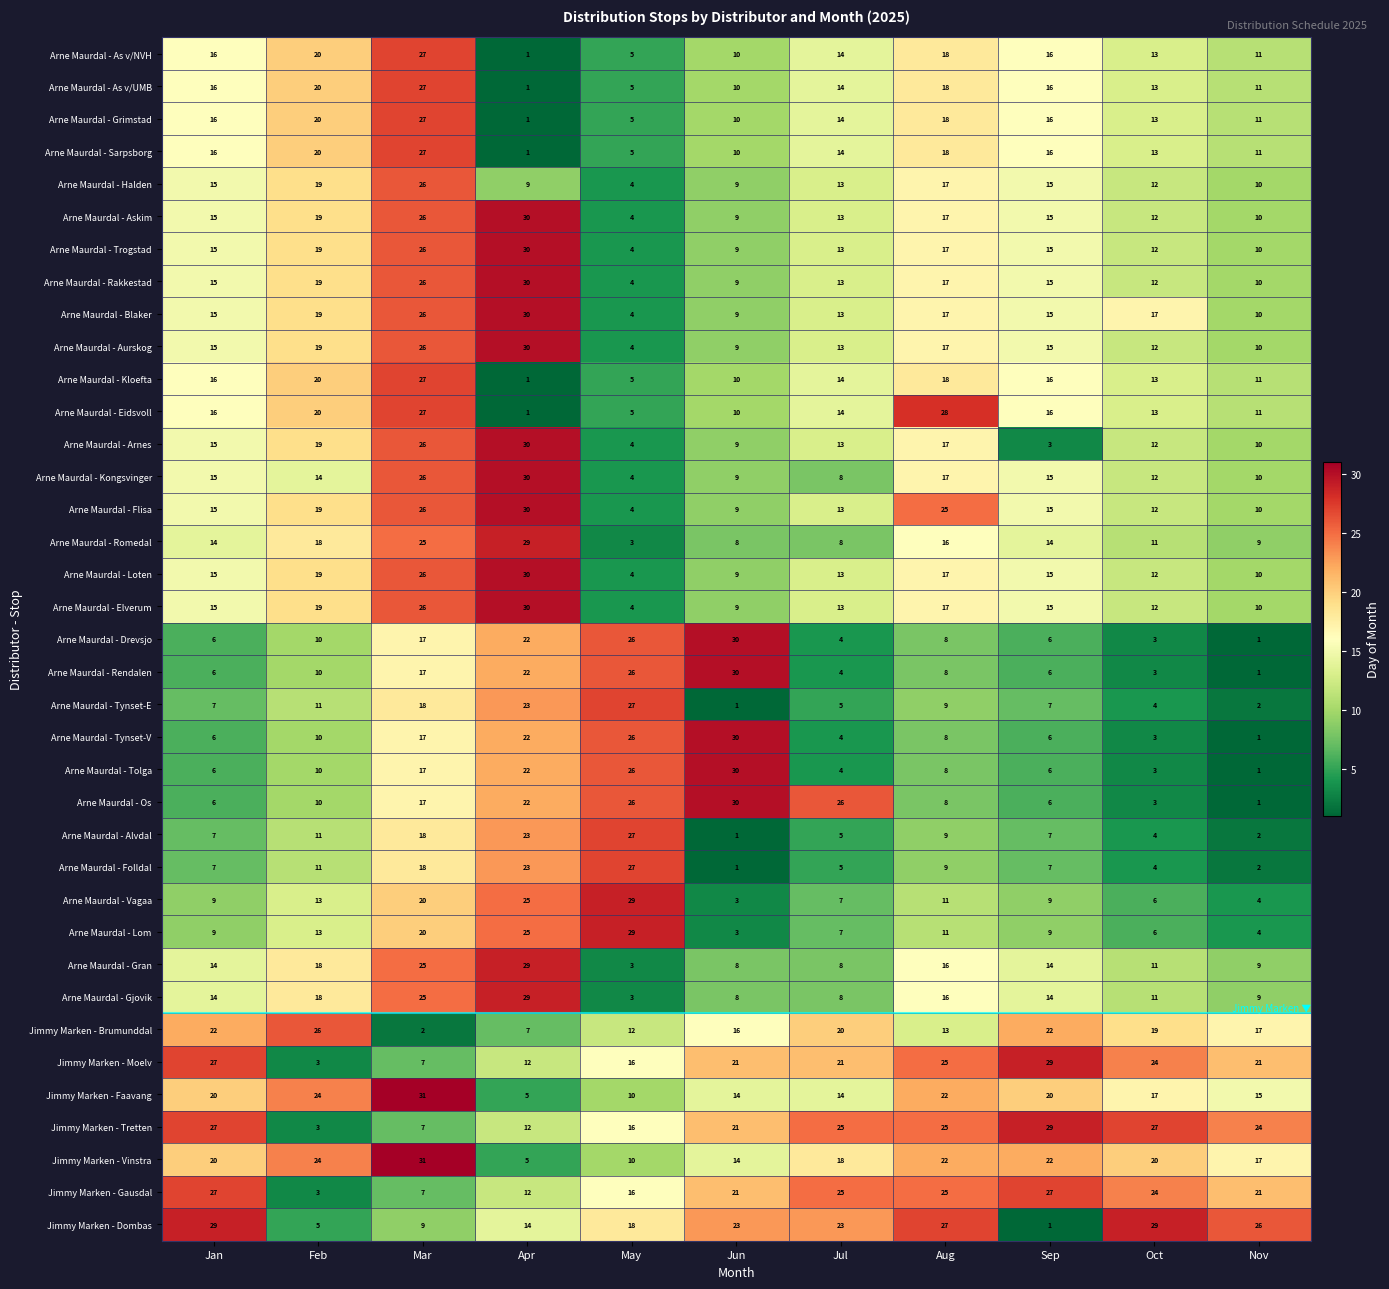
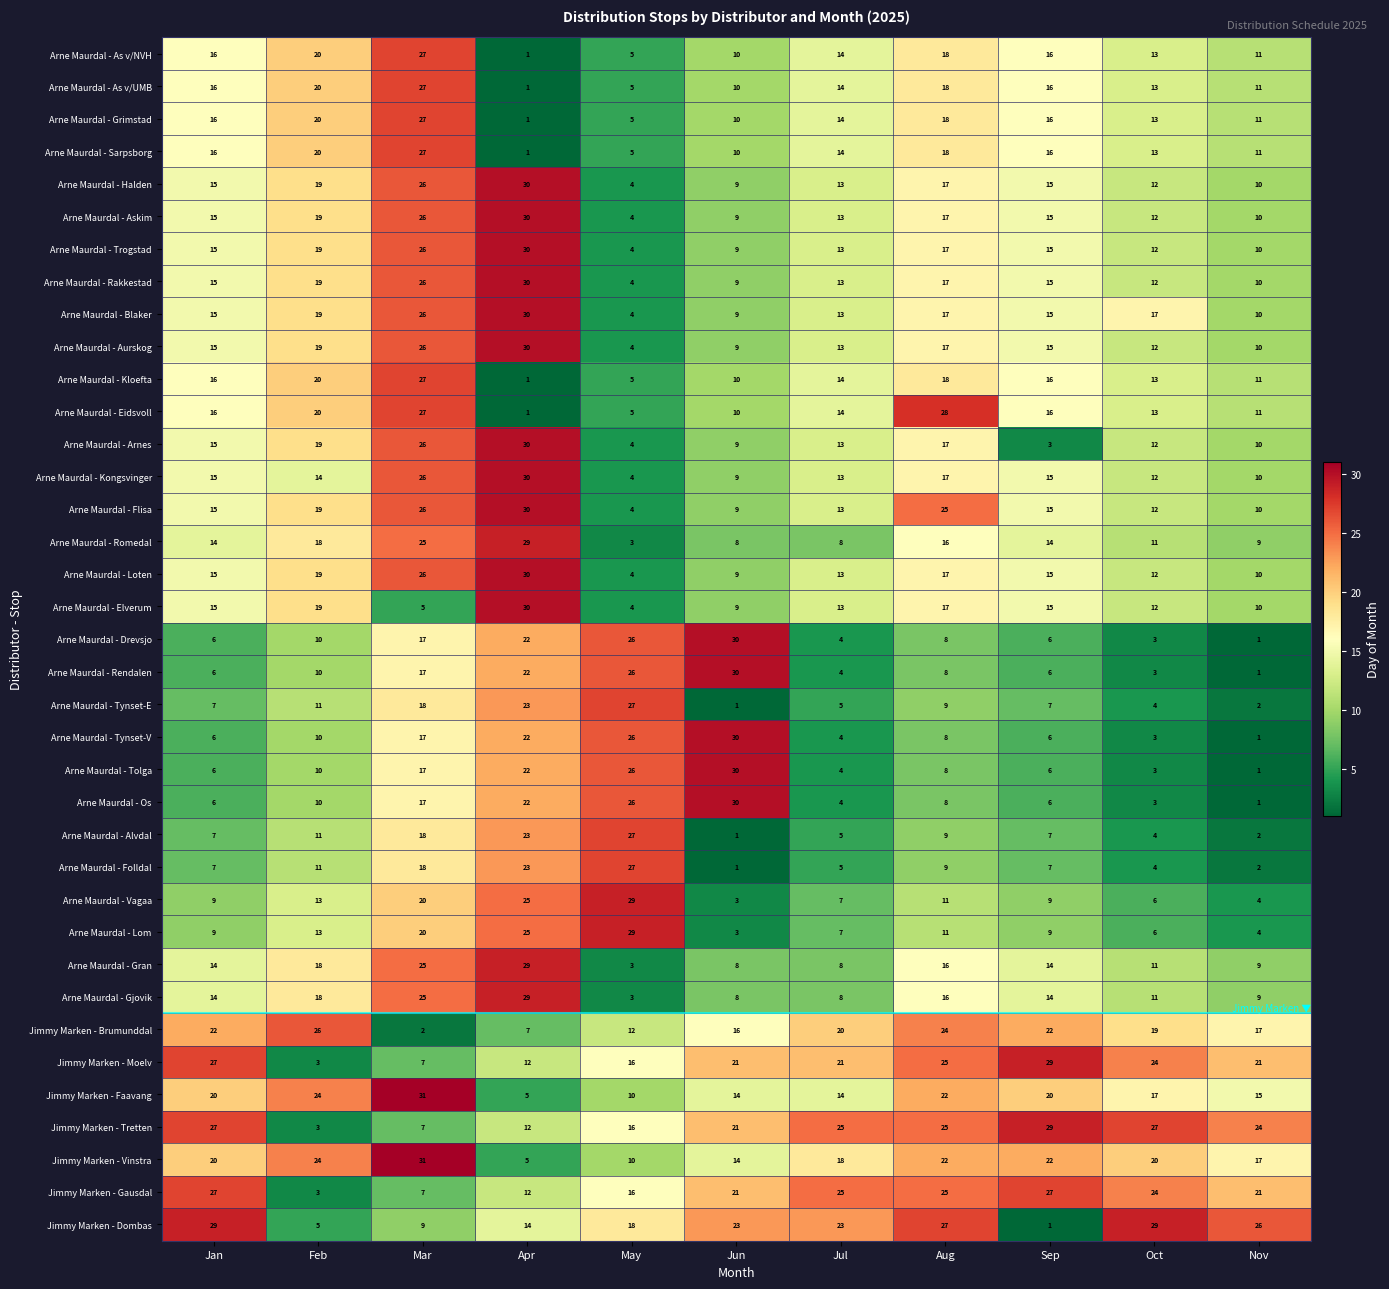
  {
    "Arne Maurdal - Halden": {
      "Jan": 15,
      "Feb": 19,
      "Mar": 26,
-     "Apr": 9,
+     "Apr": 30,
      "May": 4,
      "Jun": 9,
      "Jul": 13,
      "Aug": 17,
      "Sep": 15,
      "Oct": 12,
      "Nov": 10
    },
    "Arne Maurdal - Kongsvinger": {
      "Jan": 15,
      "Feb": 14,
      "Mar": 26,
      "Apr": 30,
      "May": 4,
      "Jun": 9,
-     "Jul": 8,
+     "Jul": 13,
      "Aug": 17,
      "Sep": 15,
      "Oct": 12,
      "Nov": 10
    },
    "Arne Maurdal - Elverum": {
      "Jan": 15,
      "Feb": 19,
-     "Mar": 26,
+     "Mar": 5,
      "Apr": 30,
      "May": 4,
      "Jun": 9,
      "Jul": 13,
      "Aug": 17,
      "Sep": 15,
      "Oct": 12,
      "Nov": 10
    },
    "Arne Maurdal - Os": {
      "Jan": 6,
      "Feb": 10,
      "Mar": 17,
      "Apr": 22,
      "May": 26,
      "Jun": 30,
-     "Jul": 26,
+     "Jul": 4,
      "Aug": 8,
      "Sep": 6,
      "Oct": 3,
      "Nov": 1
    },
    "Jimmy Marken - Brumunddal": {
      "Jan": 22,
      "Feb": 26,
      "Mar": 2,
      "Apr": 7,
      "May": 12,
      "Jun": 16,
      "Jul": 20,
-     "Aug": 13,
+     "Aug": 24,
      "Sep": 22,
      "Oct": 19,
      "Nov": 17
    }
  }
